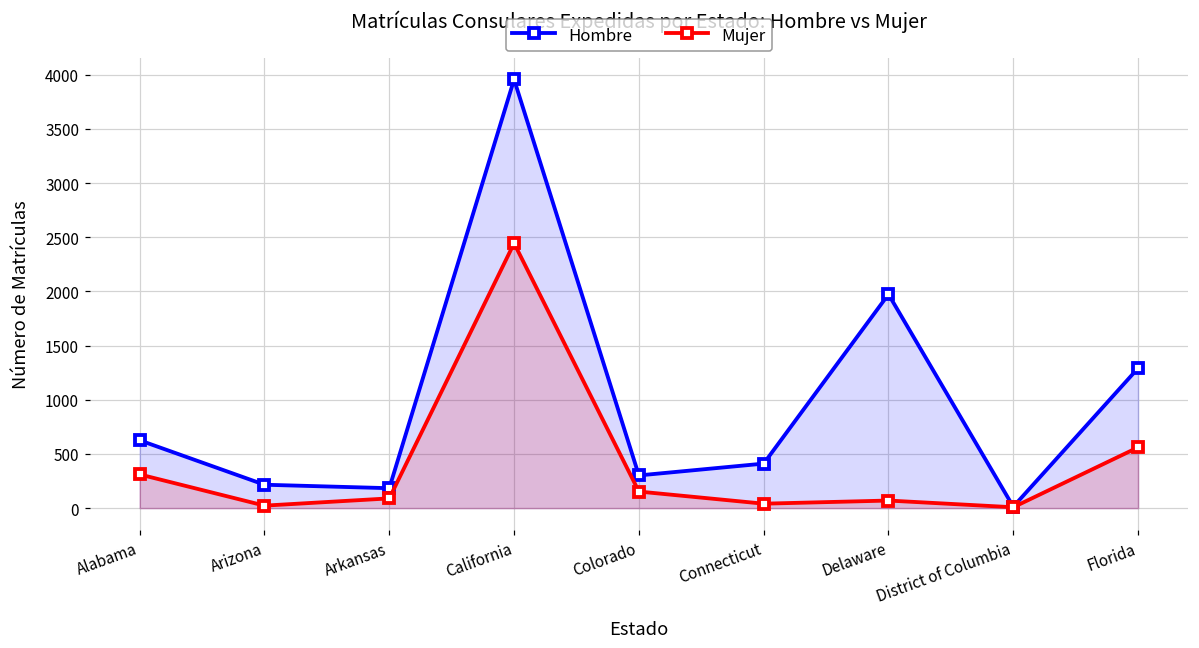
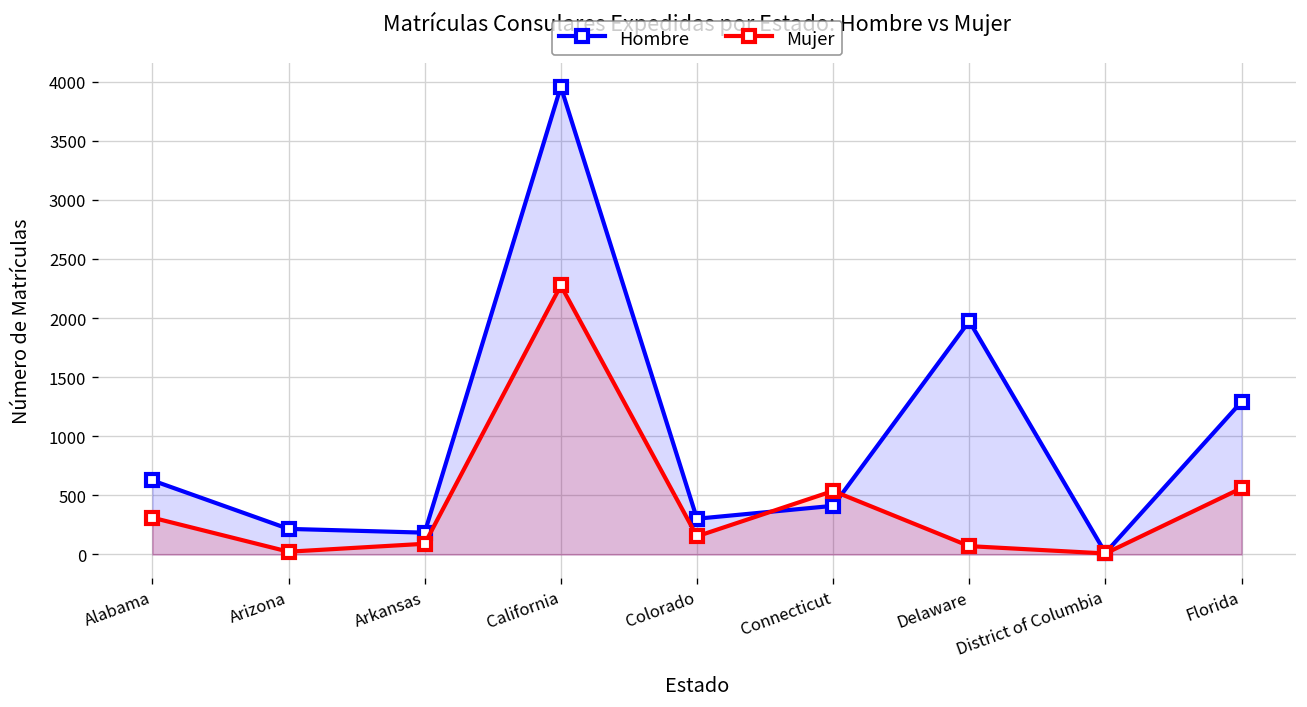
  {
    "Hombre": {
      "Alabama": 600,
      "Arizona": 200,
      "Arkansas": 200,
      "California": 4000,
      "Colorado": 300,
      "Connecticut": 400,
      "Delaware": 2000,
      "Florida": 1300
    },
    "Mujer": {
      "Alabama": 300,
      "Arizona": 0,
      "Arkansas": 100,
-     "California": 2400,
+     "California": 2300,
      "Colorado": 200,
-     "Connecticut": 0,
+     "Connecticut": 500,
      "Delaware": 100,
      "Florida": 600
    }
  }
